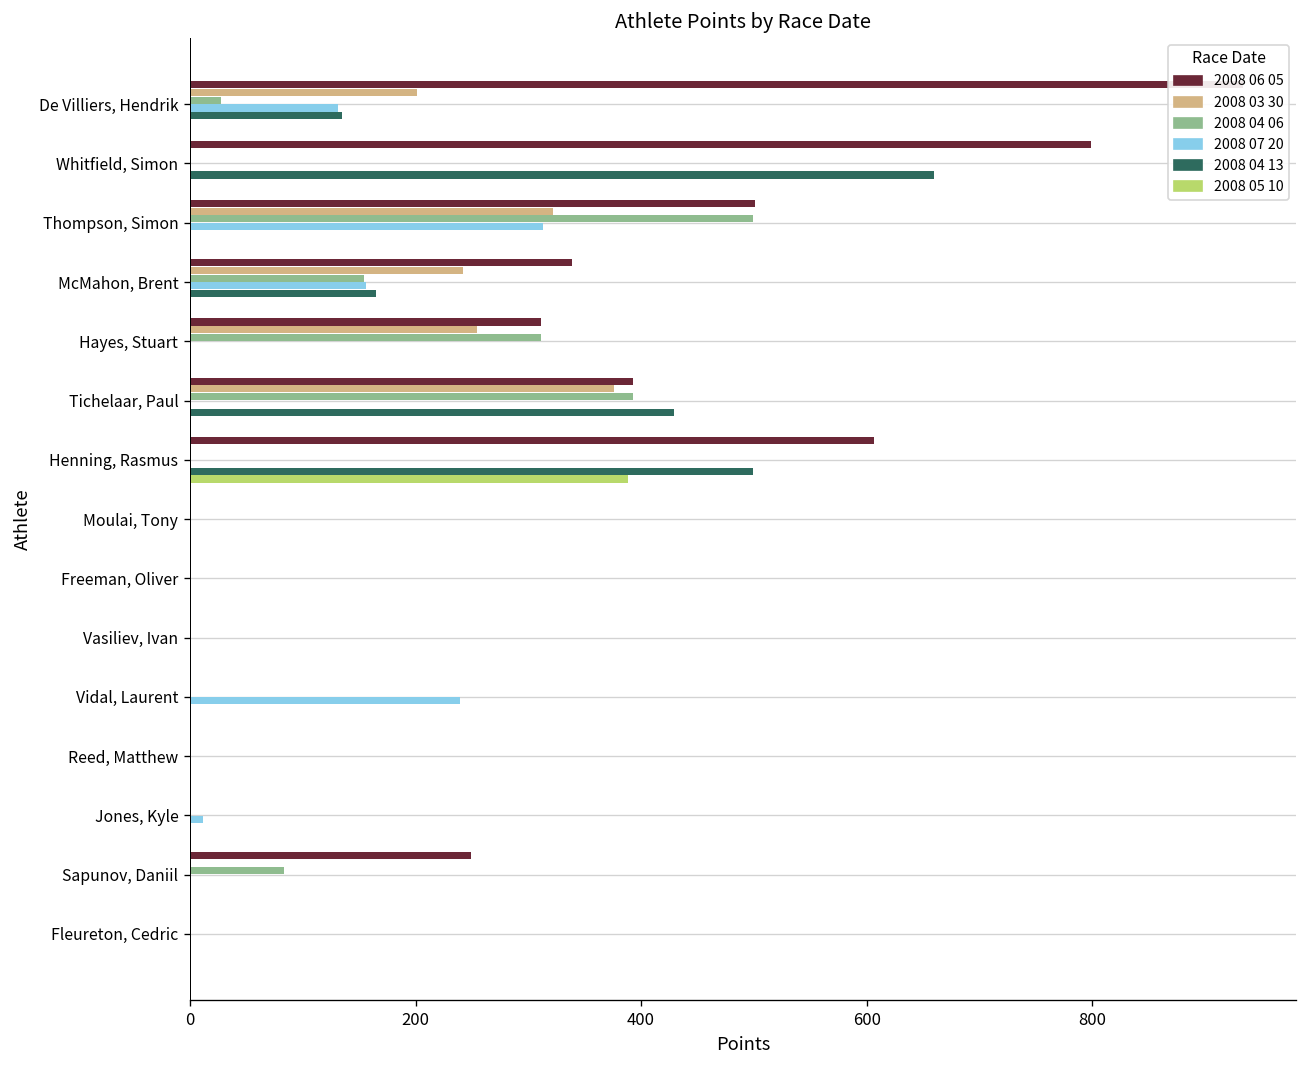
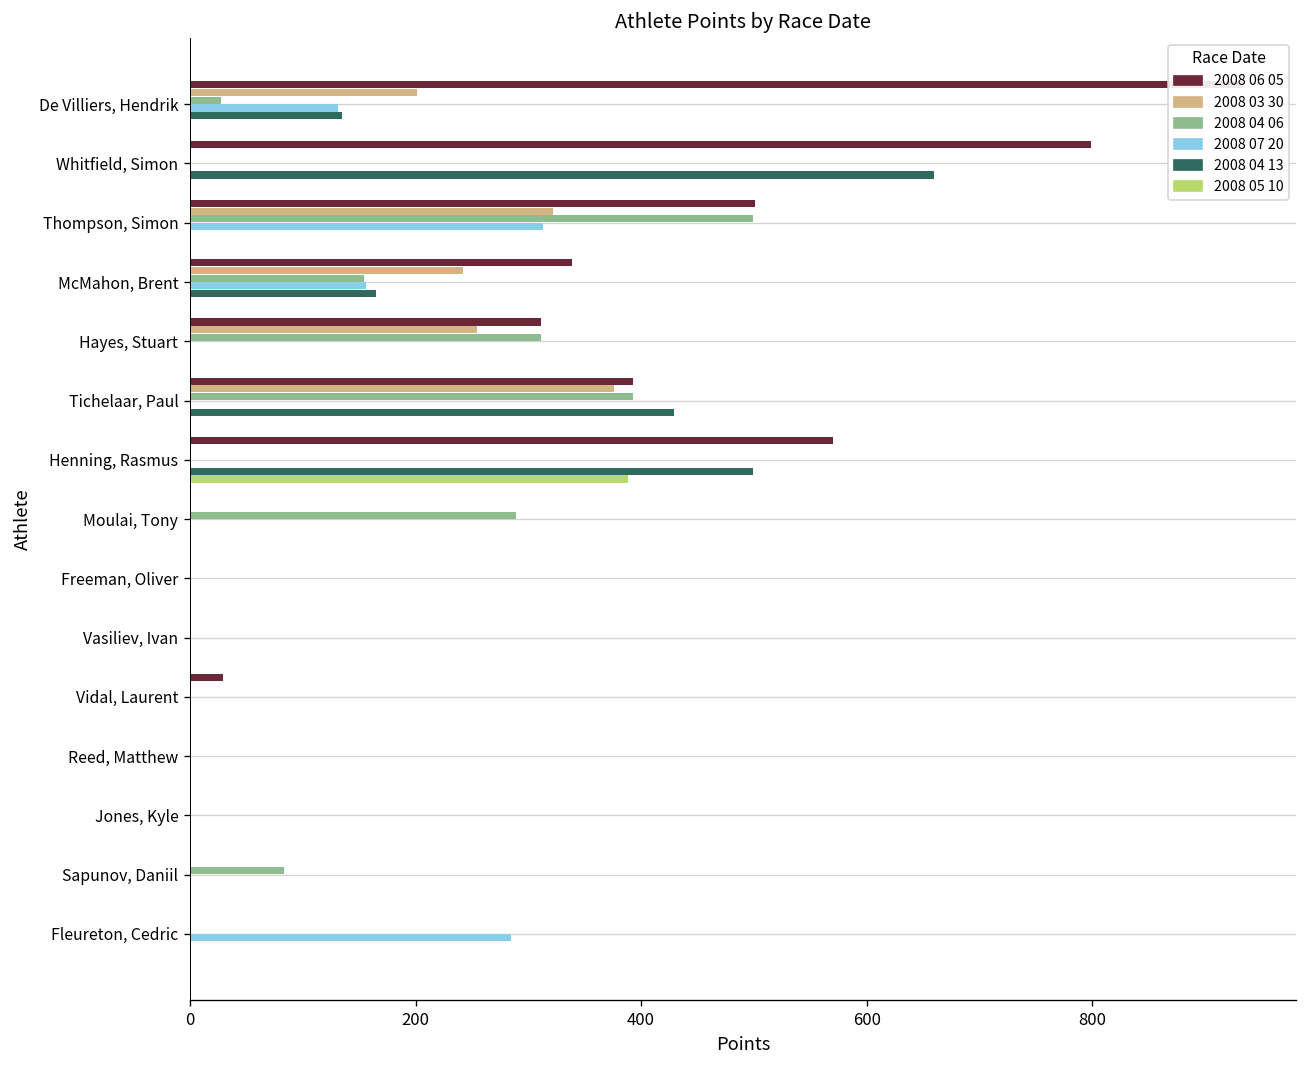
  {
    "2008 06 05": {
      "Whitfield, Simon": 800,
      "Thompson, Simon": 500,
      "McMahon, Brent": 340,
      "Hayes, Stuart": 310,
      "Tichelaar, Paul": 390,
-     "Henning, Rasmus": 610,
+     "Henning, Rasmus": 570,
      "Moulai, Tony": 0,
      "Freeman, Oliver": 0,
      "Vasiliev, Ivan": 0,
-     "Vidal, Laurent": 0,
+     "Vidal, Laurent": 30,
      "Reed, Matthew": 0,
      "Jones, Kyle": 0,
-     "Sapunov, Daniil": 250,
+     "Sapunov, Daniil": 0,
      "Fleureton, Cedric": 0
    },
    "2008 04 06": {
      "De Villiers, Hendrik": 30,
      "Whitfield, Simon": 0,
      "Thompson, Simon": 500,
      "McMahon, Brent": 150,
      "Hayes, Stuart": 310,
      "Tichelaar, Paul": 390,
      "Henning, Rasmus": 0,
-     "Moulai, Tony": 0,
+     "Moulai, Tony": 290,
      "Freeman, Oliver": 0,
      "Vasiliev, Ivan": 0,
      "Vidal, Laurent": 0,
      "Reed, Matthew": 0,
      "Jones, Kyle": 0,
      "Sapunov, Daniil": 80,
      "Fleureton, Cedric": 0
    },
    "2008 07 20": {
      "De Villiers, Hendrik": 130,
      "Whitfield, Simon": 0,
      "Thompson, Simon": 310,
      "McMahon, Brent": 160,
      "Hayes, Stuart": 0,
      "Tichelaar, Paul": 0,
      "Henning, Rasmus": 0,
      "Moulai, Tony": 0,
      "Freeman, Oliver": 0,
      "Vasiliev, Ivan": 0,
-     "Vidal, Laurent": 240,
+     "Vidal, Laurent": 0,
      "Reed, Matthew": 0,
-     "Jones, Kyle": 10,
+     "Jones, Kyle": 0,
      "Sapunov, Daniil": 0,
-     "Fleureton, Cedric": 0
+     "Fleureton, Cedric": 290
    },
    "2008 04 13": {
      "De Villiers, Hendrik": 140,
      "Whitfield, Simon": 660,
      "Thompson, Simon": 0,
      "McMahon, Brent": 160,
      "Hayes, Stuart": 0,
      "Tichelaar, Paul": 430,
      "Henning, Rasmus": 500,
      "Moulai, Tony": 0,
      "Freeman, Oliver": 0,
      "Vasiliev, Ivan": 0,
      "Vidal, Laurent": 0,
      "Reed, Matthew": 0,
      "Jones, Kyle": 0,
      "Sapunov, Daniil": 0,
      "Fleureton, Cedric": 0
    }
  }
